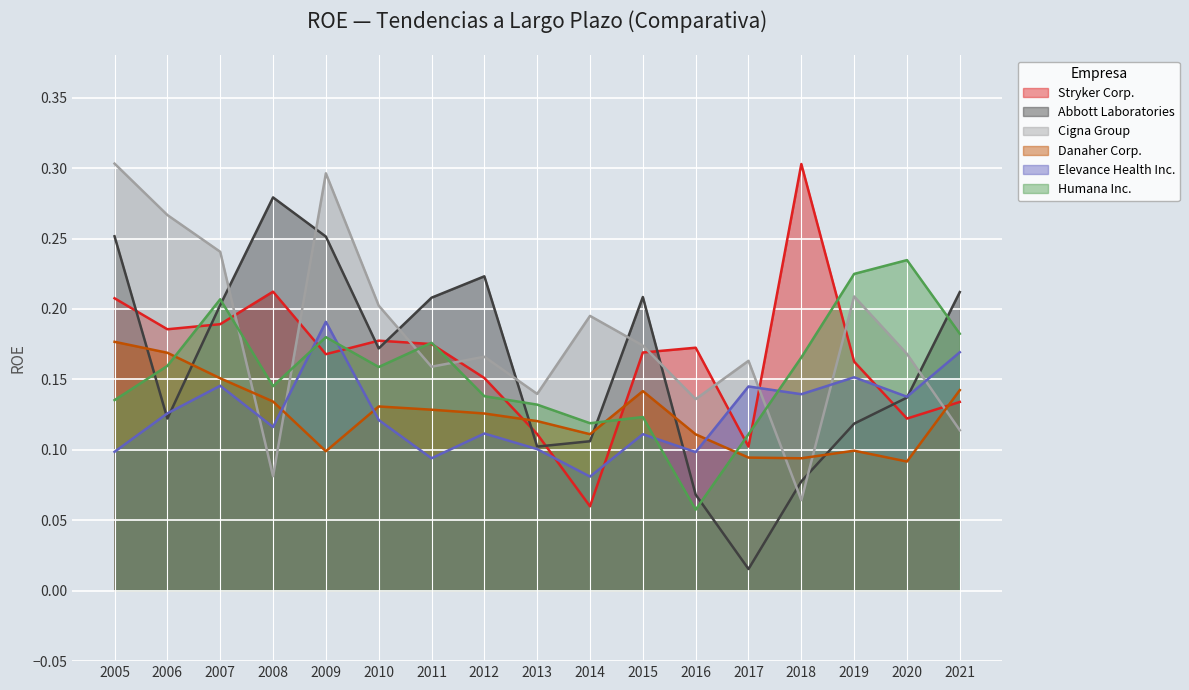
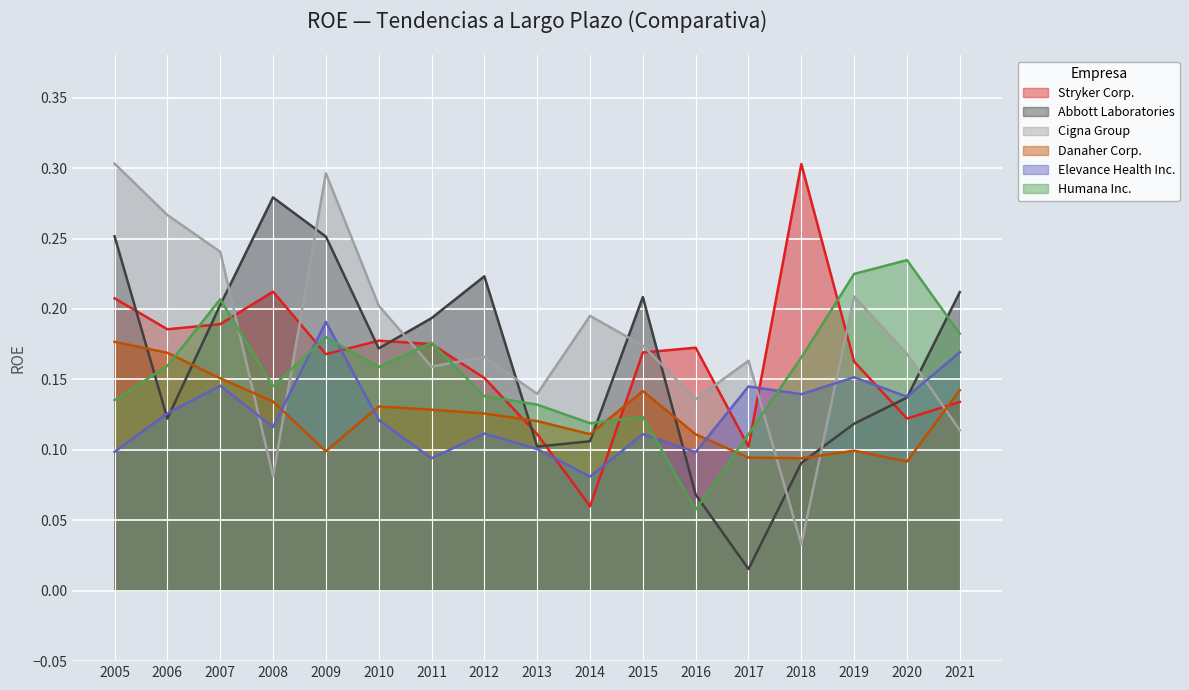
  {
    "Abbott Laboratories": {
      "2005": 0.252,
      "2006": 0.122,
      "2007": 0.203,
      "2008": 0.279,
      "2009": 0.251,
      "2010": 0.172,
-     "2011": 0.208,
+     "2011": 0.194,
      "2012": 0.223,
      "2014": 0.106,
      "2015": 0.209,
      "2016": 0.068,
      "2017": 0.015,
-     "2018": 0.078,
+     "2018": 0.091,
      "2019": 0.119,
      "2021": 0.212
    },
    "Cigna Group": {
      "2005": 0.303,
      "2006": 0.267,
      "2007": 0.241,
      "2008": 0.081,
      "2009": 0.296,
      "2010": 0.202,
      "2011": 0.159,
      "2012": 0.166,
      "2013": 0.140,
      "2014": 0.195,
      "2015": 0.174,
      "2016": 0.136,
      "2017": 0.163,
-     "2018": 0.064,
+     "2018": 0.033,
      "2019": 0.209,
      "2020": 0.168,
      "2021": 0.114
    },
    "Elevance Health Inc.": {
      "2005": 0.099,
      "2006": 0.126,
      "2007": 0.146,
      "2008": 0.116,
      "2009": 0.191,
      "2010": 0.121,
      "2011": 0.094,
      "2012": 0.112,
      "2014": 0.081,
      "2015": 0.111,
      "2016": 0.098,
      "2017": 0.145,
      "2018": 0.140,
      "2019": 0.152,
      "2021": 0.169
    },
    "Humana Inc.": {
      "2005": 0.135,
      "2006": 0.160,
      "2007": 0.207,
      "2008": 0.145,
      "2009": 0.180,
      "2010": 0.159,
      "2012": 0.138,
      "2013": 0.132,
      "2014": 0.119,
      "2015": 0.123,
      "2016": 0.058,
      "2017": 0.111,
      "2018": 0.166,
      "2019": 0.225,
      "2020": 0.235,
      "2021": 0.182
    }
  }
